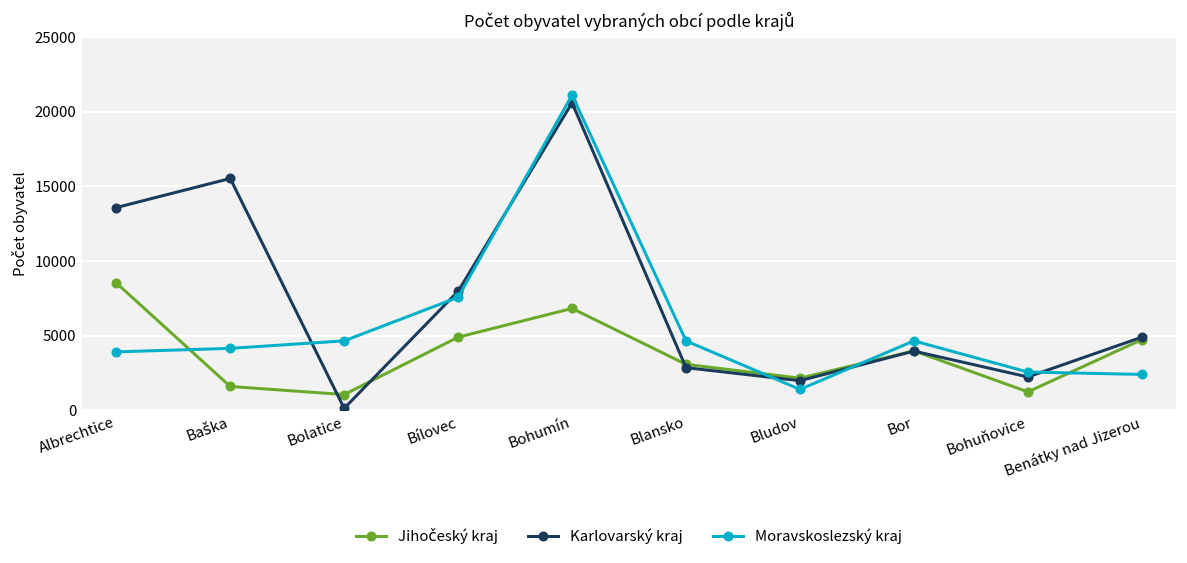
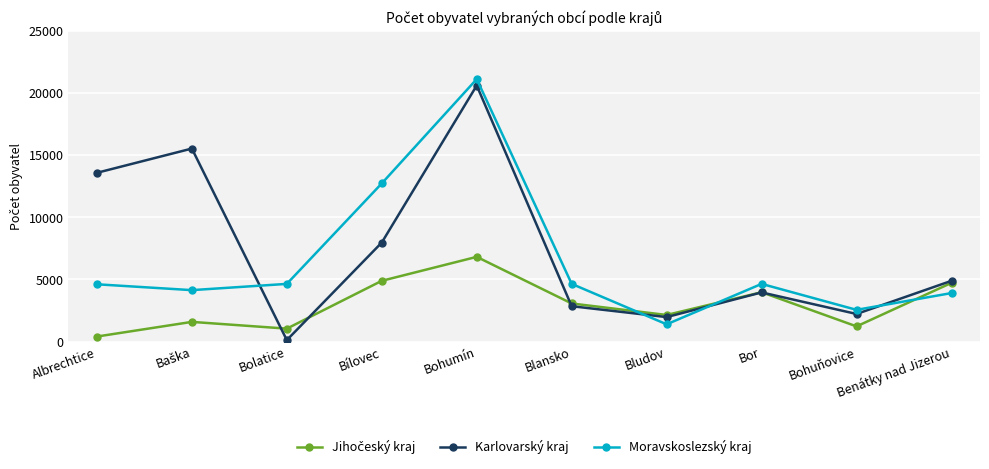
  {
    "Jihočeský kraj": {
-     "Albrechtice": 8500,
+     "Albrechtice": 400,
      "Baška": 1600,
      "Bolatice": 1000,
      "Bílovec": 4900,
      "Bohumín": 6800,
      "Blansko": 3100,
      "Bohuňovice": 1200
    },
    "Karlovarský kraj": {
      "Albrechtice": 13600,
      "Baška": 15500,
      "Bolatice": 100,
      "Bílovec": 8000,
      "Bohumín": 20600,
      "Blansko": 2800,
      "Bohuňovice": 2200
    },
    "Moravskoslezský kraj": {
-     "Albrechtice": 3900,
+     "Albrechtice": 4600,
      "Baška": 4100,
      "Bolatice": 4600,
-     "Bílovec": 7600,
+     "Bílovec": 12700,
      "Bohumín": 21100,
      "Blansko": 4600,
      "Bludov": 1400,
      "Bor": 4600,
      "Bohuňovice": 2600,
-     "Benátky nad Jizerou": 2400
+     "Benátky nad Jizerou": 3900
    }
  }
